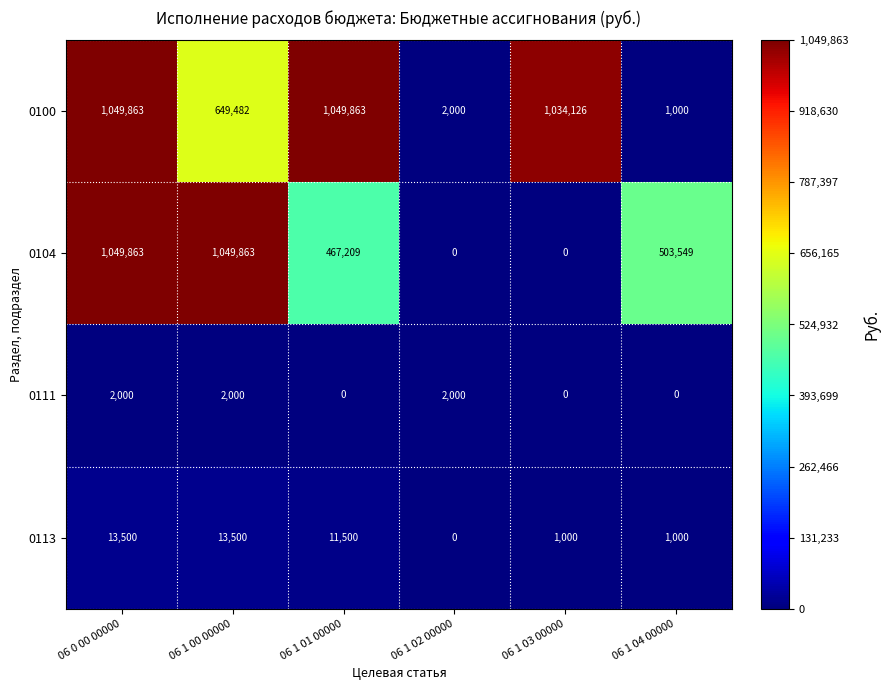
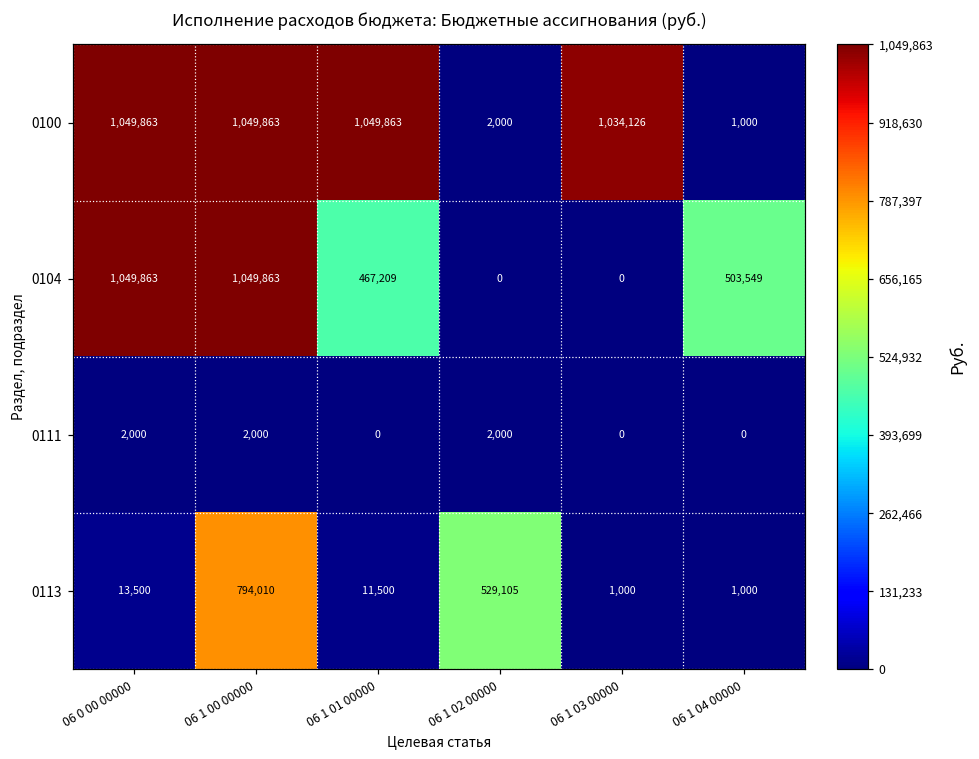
  {
    "0100": {
      "06 0 00 00000": "1,049,863",
-     "06 1 00 00000": "649,482",
+     "06 1 00 00000": "1,049,863",
      "06 1 01 00000": "1,049,863",
      "06 1 02 00000": "2,000",
      "06 1 03 00000": "1,034,126",
      "06 1 04 00000": "1,000"
    },
    "0104": {
      "06 0 00 00000": "1,049,863",
      "06 1 00 00000": "1,049,863",
      "06 1 01 00000": "467,209",
      "06 1 02 00000": "0",
      "06 1 03 00000": "0",
      "06 1 04 00000": "503,549"
    },
    "0111": {
      "06 0 00 00000": "2,000",
      "06 1 00 00000": "2,000",
      "06 1 01 00000": "0",
      "06 1 02 00000": "2,000",
      "06 1 03 00000": "0",
      "06 1 04 00000": "0"
    },
    "0113": {
      "06 0 00 00000": "13,500",
-     "06 1 00 00000": "13,500",
+     "06 1 00 00000": "794,010",
      "06 1 01 00000": "11,500",
-     "06 1 02 00000": "0",
+     "06 1 02 00000": "529,105",
      "06 1 03 00000": "1,000",
      "06 1 04 00000": "1,000"
    }
  }
